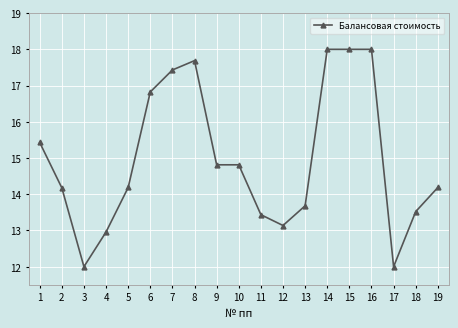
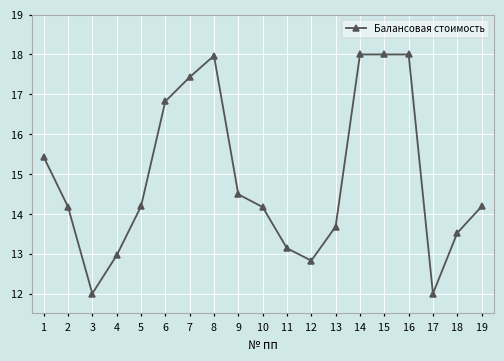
  {
    "1": 15.4,
    "2": 14.2,
    "3": 12.0,
    "4": 13.0,
    "5": 14.2,
    "6": 16.8,
    "7": 17.4,
-   "8": 17.7,
-   "9": 14.8,
-   "10": 14.8,
-   "11": 13.4,
-   "12": 13.1,
+   "8": 18.0,
+   "9": 14.5,
+   "10": 14.2,
+   "11": 13.1,
+   "12": 12.8,
    "13": 13.7,
    "14": 18.0,
    "15": 18.0,
    "16": 18.0,
    "17": 12.0,
    "18": 13.5,
    "19": 14.2
  }
